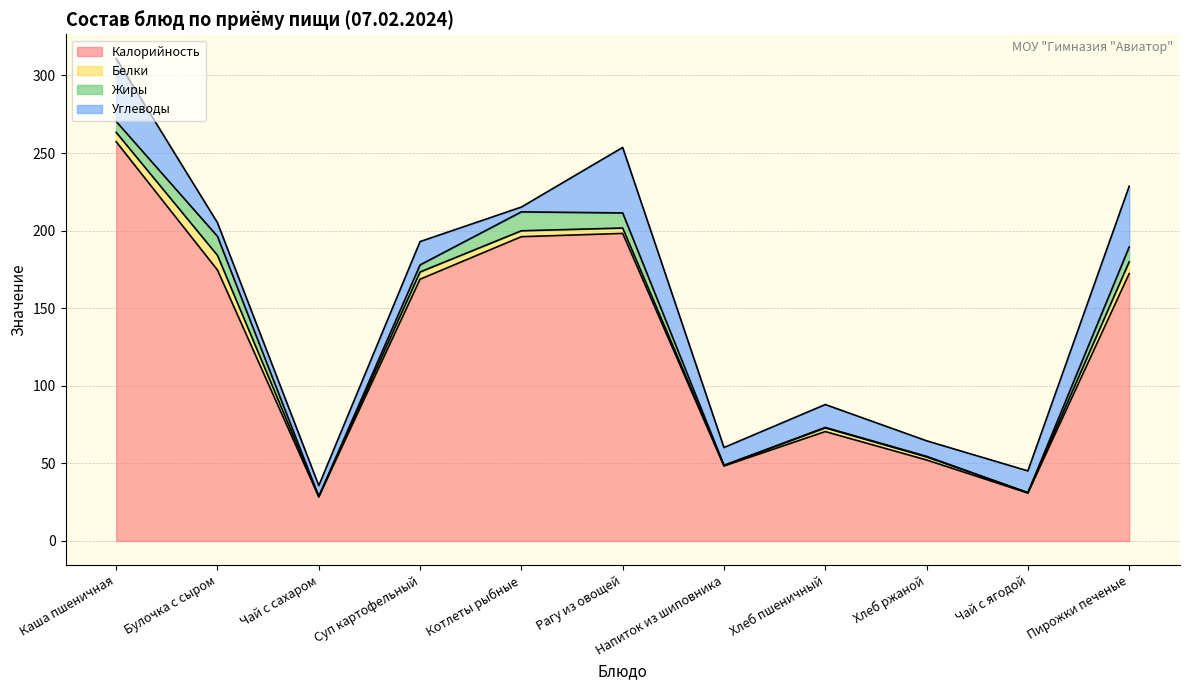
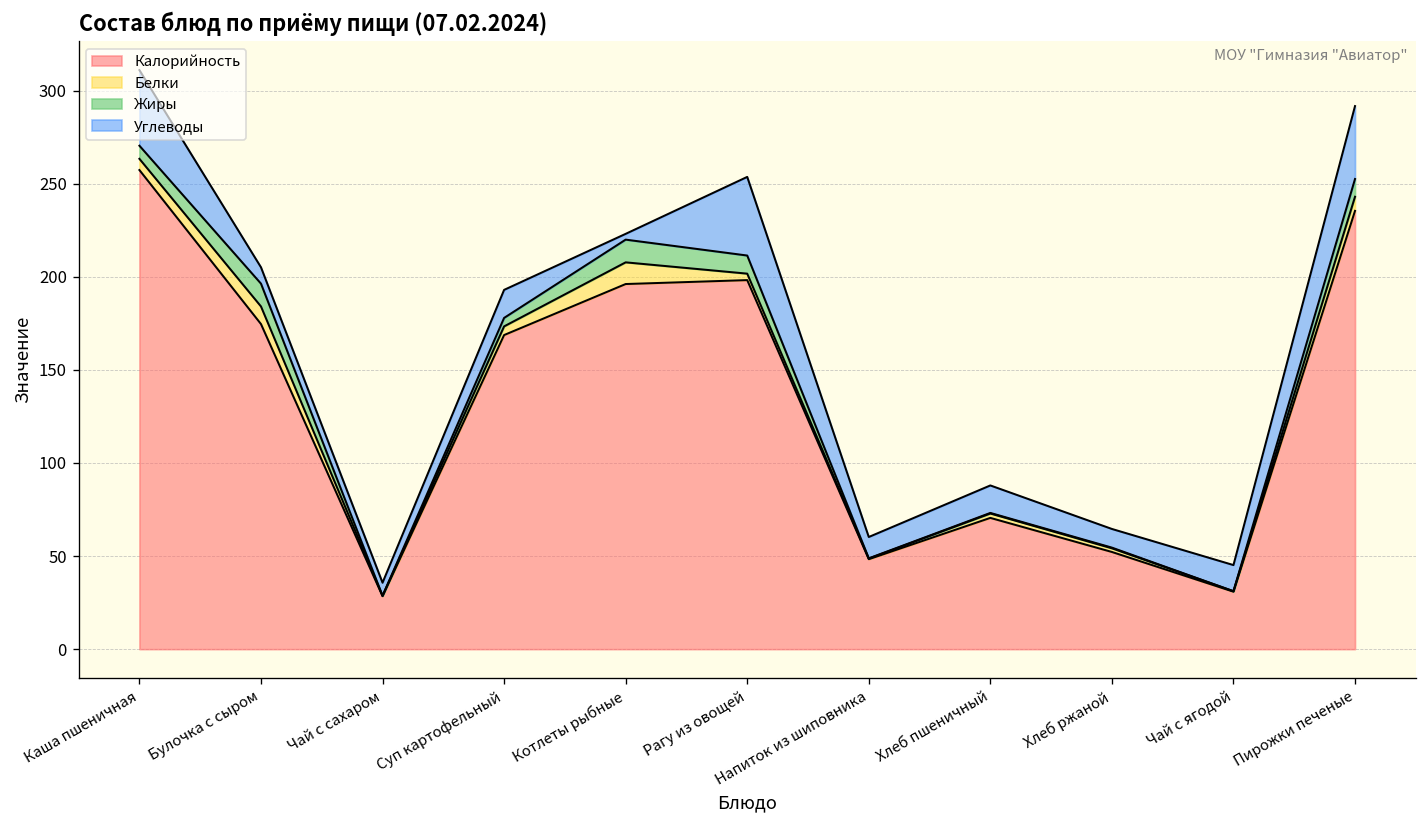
  {
    "Калорийность": {
      "Каша пшеничная": 257,
      "Булочка с сыром": 175,
      "Суп картофельный": 169,
      "Котлеты рыбные": 196,
      "Рагу из овощей": 198,
      "Хлеб пшеничный": 71,
      "Хлеб ржаной": 52,
-     "Пирожки печеные": 172
+     "Пирожки печеные": 235
    },
    "Белки": {
      "Каша пшеничная": 6,
      "Булочка с сыром": 9,
      "Суп картофельный": 5,
-     "Котлеты рыбные": 4,
+     "Котлеты рыбные": 12,
      "Рагу из овощей": 3,
      "Пирожки печеные": 8
    },
    "Жиры": {
      "Каша пшеничная": 7,
      "Булочка с сыром": 12,
      "Суп картофельный": 5,
      "Котлеты рыбные": 12,
      "Рагу из овощей": 10,
      "Пирожки печеные": 10
    },
    "Углеводы": {
      "Булочка с сыром": 9,
      "Чай с сахаром": 7,
      "Суп картофельный": 15,
      "Котлеты рыбные": 3,
      "Рагу из овощей": 42,
      "Напиток из шиповника": 11,
      "Хлеб пшеничный": 15,
      "Хлеб ржаной": 10,
      "Чай с ягодой": 14,
      "Пирожки печеные": 39
    }
  }
